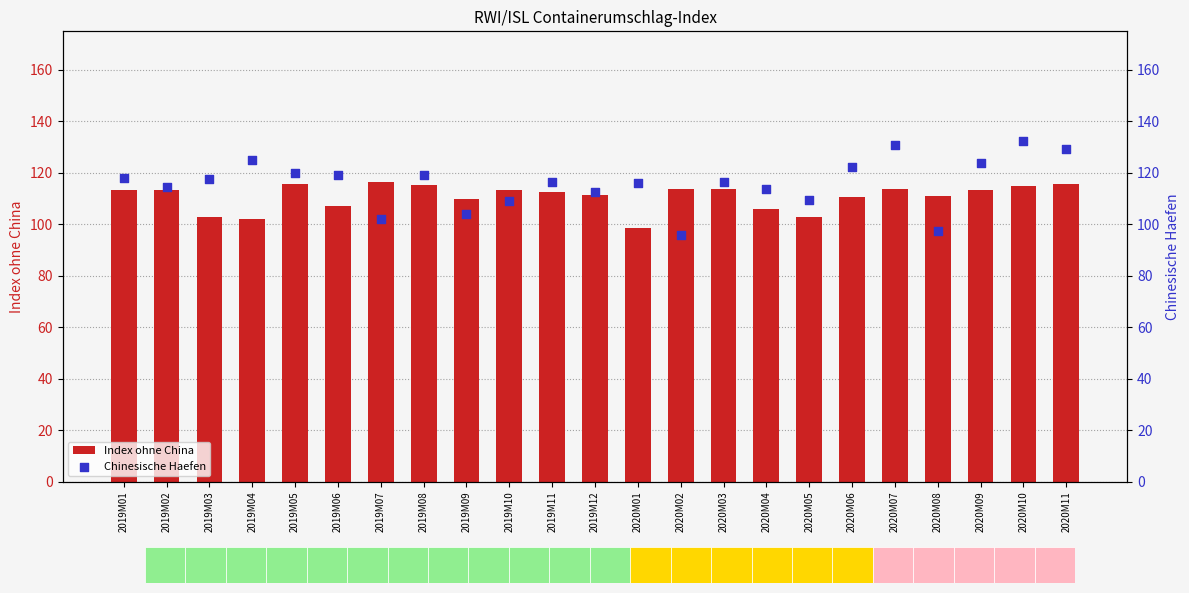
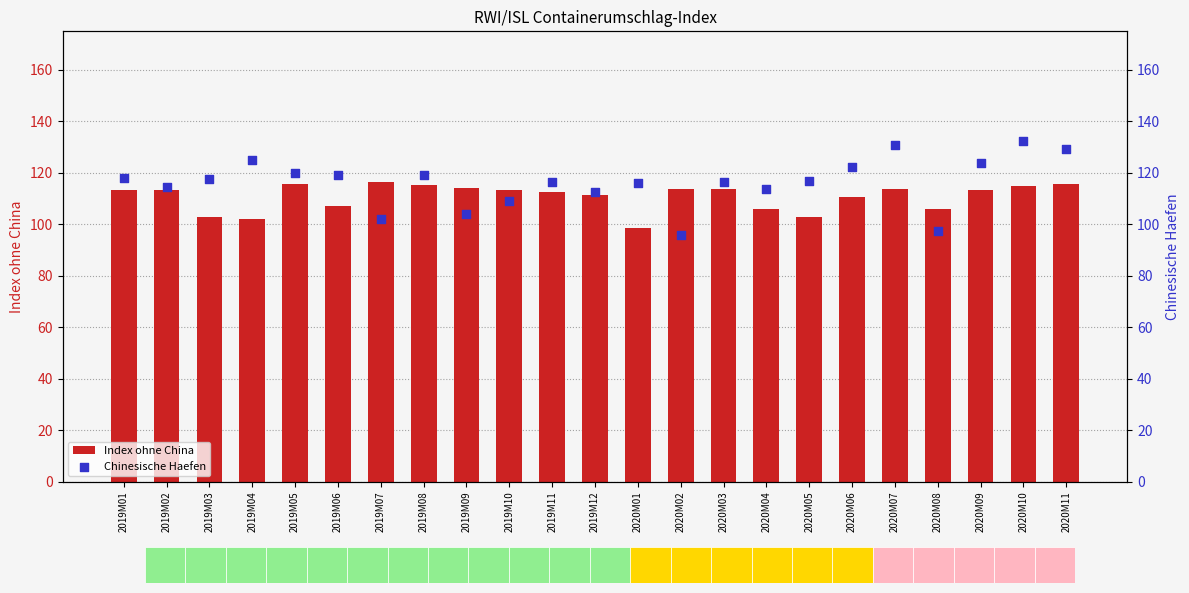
  {
    "Index ohne China": {
      "2019M01": 114,
      "2019M02": 113,
      "2019M03": 103,
      "2019M04": 102,
      "2019M05": 116,
      "2019M06": 107,
      "2019M07": 117,
      "2019M08": 115,
-     "2019M09": 110,
+     "2019M09": 114,
      "2019M10": 113,
      "2019M11": 112,
      "2019M12": 112,
      "2020M01": 99,
      "2020M02": 114,
      "2020M03": 114,
      "2020M04": 106,
      "2020M05": 103,
      "2020M06": 111,
      "2020M07": 114,
-     "2020M08": 111,
+     "2020M08": 106,
      "2020M09": 113,
      "2020M10": 115,
      "2020M11": 116
    },
    "Chinesische Haefen": {
-     "2020M05": 109
+     "2020M05": 117
    }
  }
